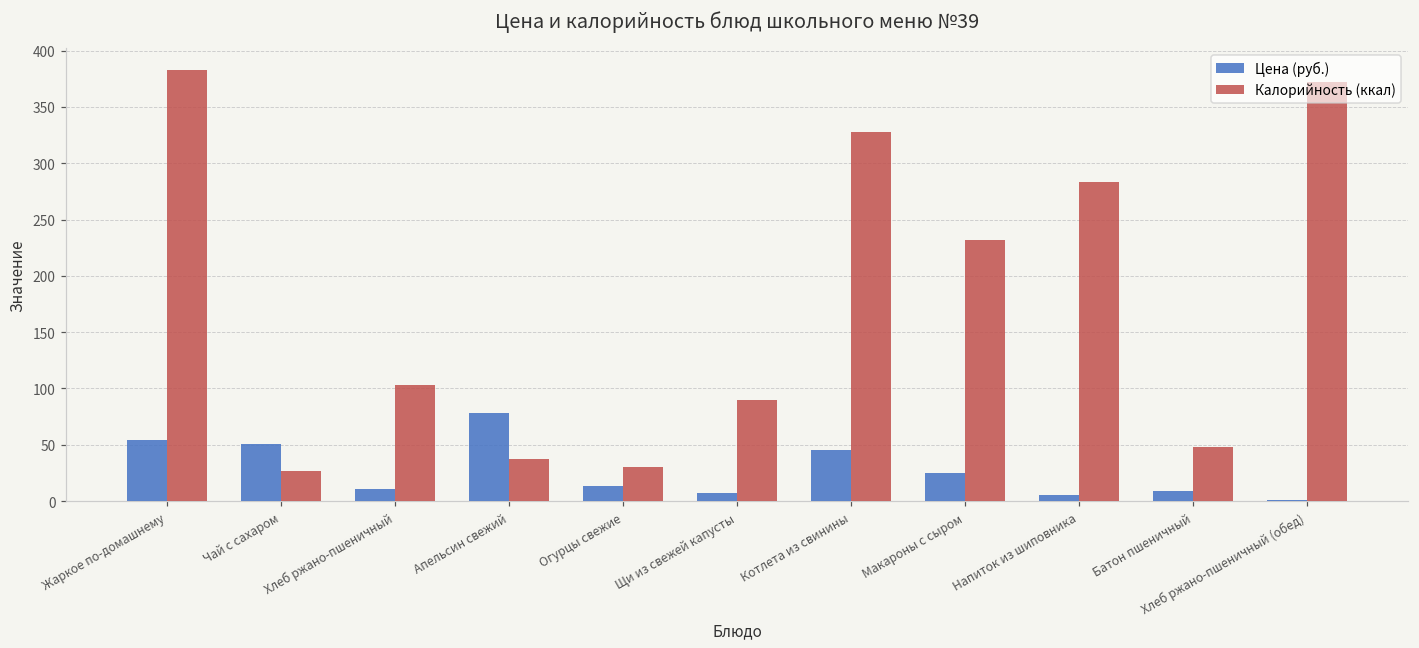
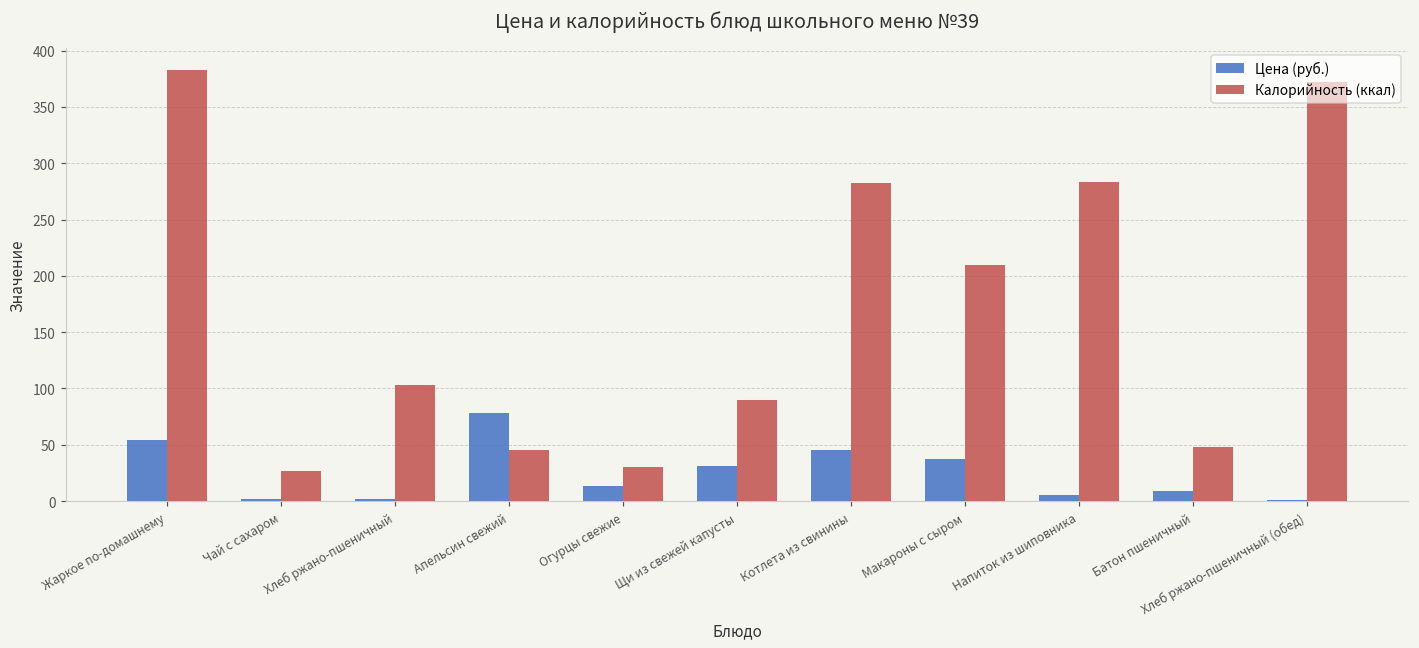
  {
    "Цена (руб.)": {
      "Жаркое по-домашнему": 54,
-     "Чай с сахаром": 51,
-     "Хлеб ржано-пшеничный": 11,
+     "Чай с сахаром": 2,
+     "Хлеб ржано-пшеничный": 2,
      "Апельсин свежий": 78,
      "Огурцы свежие": 13,
-     "Щи из свежей капусты": 7,
+     "Щи из свежей капусты": 31,
      "Котлета из свинины": 45,
-     "Макароны с сыром": 25,
+     "Макароны с сыром": 37,
      "Напиток из шиповника": 5,
      "Батон пшеничный": 9
    },
    "Калорийность (ккал)": {
      "Жаркое по-домашнему": 383,
      "Чай с сахаром": 27,
      "Хлеб ржано-пшеничный": 103,
-     "Апельсин свежий": 37,
+     "Апельсин свежий": 45,
      "Огурцы свежие": 30,
      "Щи из свежей капусты": 90,
-     "Котлета из свинины": 328,
-     "Макароны с сыром": 232,
+     "Котлета из свинины": 282,
+     "Макароны с сыром": 210,
      "Напиток из шиповника": 283,
      "Батон пшеничный": 48
    }
  }
